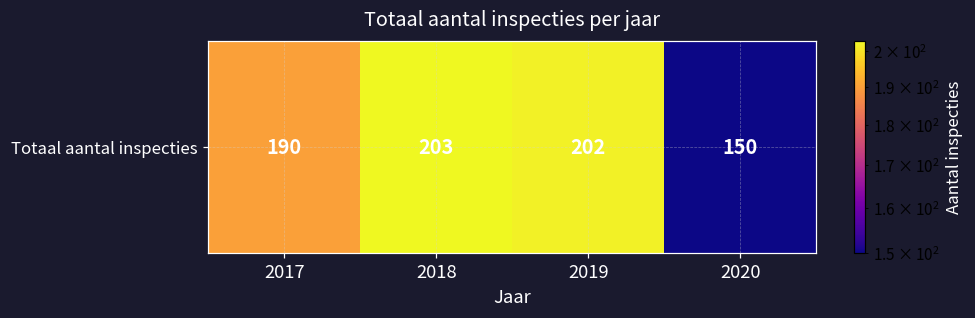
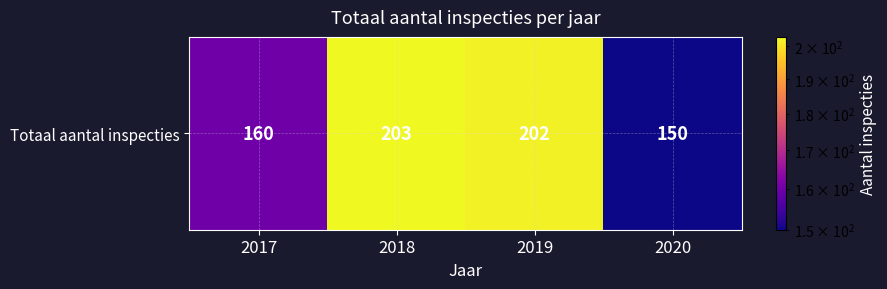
  {
    "Totaal aantal inspecties": {
-     "2017": 190,
+     "2017": 160,
      "2018": 203,
      "2019": 202,
      "2020": 150
    }
  }
